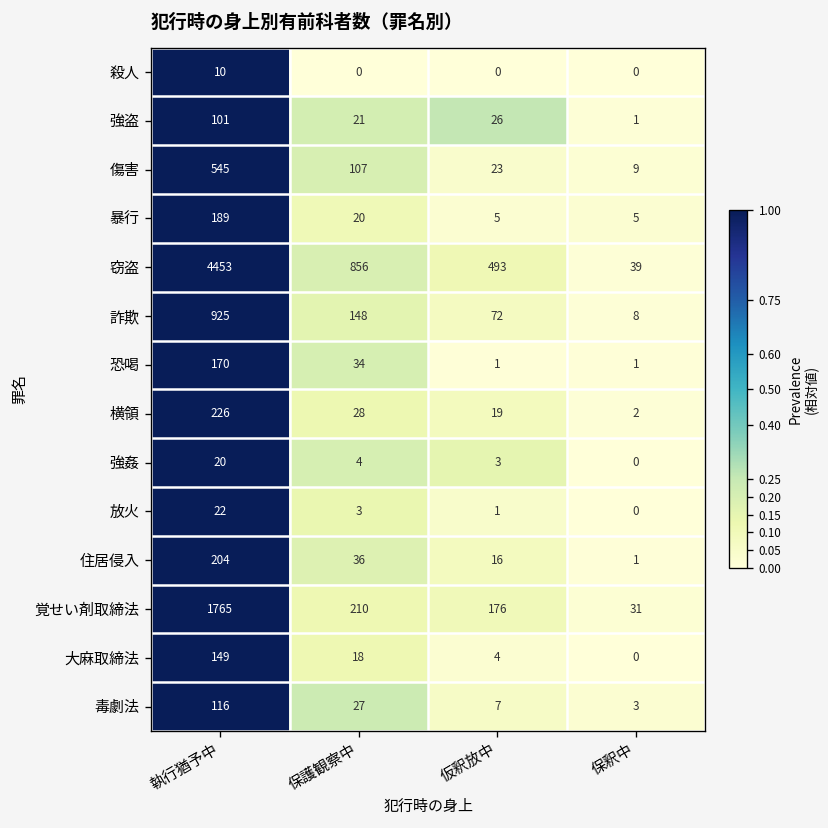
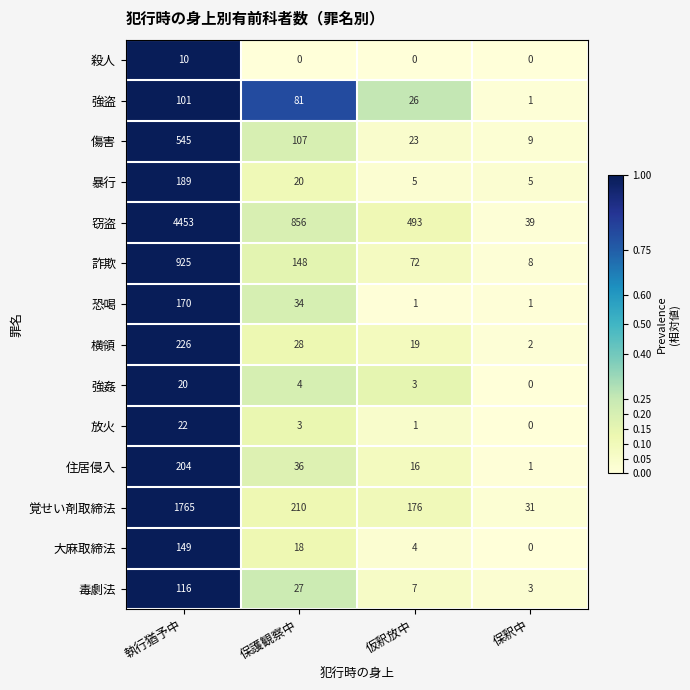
  {
    "殺人": {
      "執行猶予中": 10,
      "保護観察中": 0,
      "仮釈放中": 0,
      "保釈中": 0
    },
    "強盗": {
      "執行猶予中": 101,
-     "保護観察中": 21,
+     "保護観察中": 81,
      "仮釈放中": 26,
      "保釈中": 1
    },
    "傷害": {
      "執行猶予中": 545,
      "保護観察中": 107,
      "仮釈放中": 23,
      "保釈中": 9
    },
    "暴行": {
      "執行猶予中": 189,
      "保護観察中": 20,
      "仮釈放中": 5,
      "保釈中": 5
    },
    "窃盗": {
      "執行猶予中": 4453,
      "保護観察中": 856,
      "仮釈放中": 493,
      "保釈中": 39
    },
    "詐欺": {
      "執行猶予中": 925,
      "保護観察中": 148,
      "仮釈放中": 72,
      "保釈中": 8
    },
    "恐喝": {
      "執行猶予中": 170,
      "保護観察中": 34,
      "仮釈放中": 1,
      "保釈中": 1
    },
    "横領": {
      "執行猶予中": 226,
      "保護観察中": 28,
      "仮釈放中": 19,
      "保釈中": 2
    },
    "強姦": {
      "執行猶予中": 20,
      "保護観察中": 4,
      "仮釈放中": 3,
      "保釈中": 0
    },
    "放火": {
      "執行猶予中": 22,
      "保護観察中": 3,
      "仮釈放中": 1,
      "保釈中": 0
    },
    "住居侵入": {
      "執行猶予中": 204,
      "保護観察中": 36,
      "仮釈放中": 16,
      "保釈中": 1
    },
    "覚せい剤取締法": {
      "執行猶予中": 1765,
      "保護観察中": 210,
      "仮釈放中": 176,
      "保釈中": 31
    },
    "大麻取締法": {
      "執行猶予中": 149,
      "保護観察中": 18,
      "仮釈放中": 4,
      "保釈中": 0
    },
    "毒劇法": {
      "執行猶予中": 116,
      "保護観察中": 27,
      "仮釈放中": 7,
      "保釈中": 3
    }
  }
